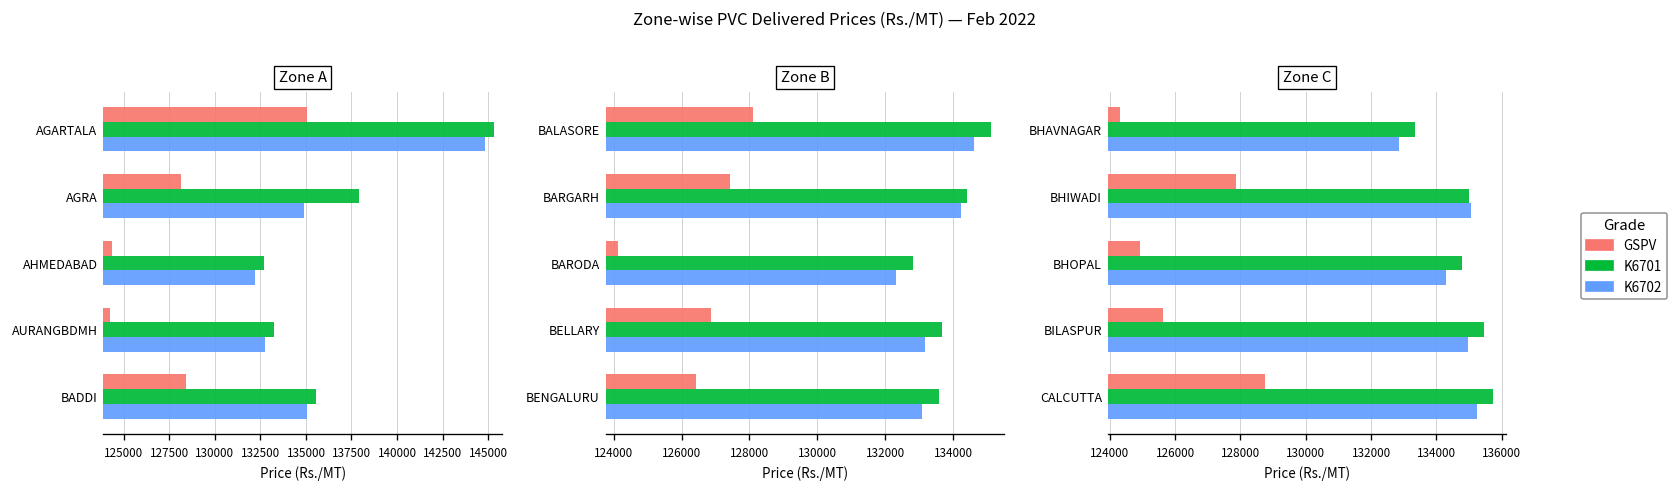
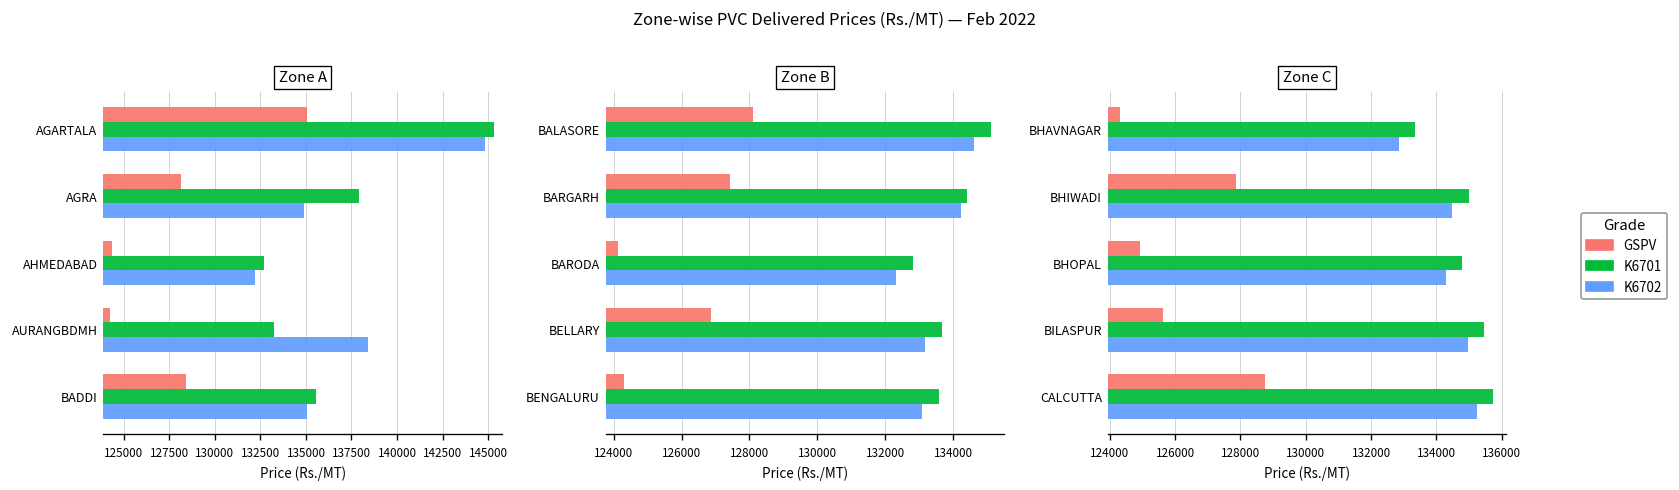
  {
    "Zone A": {
      "GSPV": {
        "AGARTALA": 135100,
        "AGRA": 128100,
        "AHMEDABAD": 124400,
        "AURANGBDMH": 124300,
        "BADDI": 128400
      },
      "K6701": {
        "AGARTALA": 145300,
        "AGRA": 137900,
        "AHMEDABAD": 132700,
        "AURANGBDMH": 133300,
        "BADDI": 135600
      },
      "K6702": {
        "AGARTALA": 144800,
        "AGRA": 134900,
        "AHMEDABAD": 132200,
-       "AURANGBDMH": 132800,
+       "AURANGBDMH": 138400,
        "BADDI": 135100
      }
    },
    "Zone B": {
      "GSPV": {
        "BALASORE": 128100,
        "BARGARH": 127400,
        "BARODA": 124100,
        "BELLARY": 126900,
-       "BENGALURU": 126400
+       "BENGALURU": 124300
      },
      "K6701": {
        "BALASORE": 135100,
        "BARGARH": 134400,
        "BARODA": 132800,
        "BELLARY": 133700,
        "BENGALURU": 133600
      },
      "K6702": {
        "BALASORE": 134600,
        "BARGARH": 134200,
        "BARODA": 132300,
        "BELLARY": 133200,
        "BENGALURU": 133100
      }
    },
    "Zone C": {
      "GSPV": {
        "BHAVNAGAR": 124300,
        "BHIWADI": 127900,
        "BHOPAL": 124900,
        "BILASPUR": 125600,
        "CALCUTTA": 128700
      },
      "K6701": {
        "BHAVNAGAR": 133300,
        "BHIWADI": 135000,
        "BHOPAL": 134800,
        "BILASPUR": 135500,
        "CALCUTTA": 135700
      },
      "K6702": {
        "BHAVNAGAR": 132800,
-       "BHIWADI": 135100,
+       "BHIWADI": 134500,
        "BHOPAL": 134300,
        "BILASPUR": 135000,
        "CALCUTTA": 135200
      }
    }
  }
